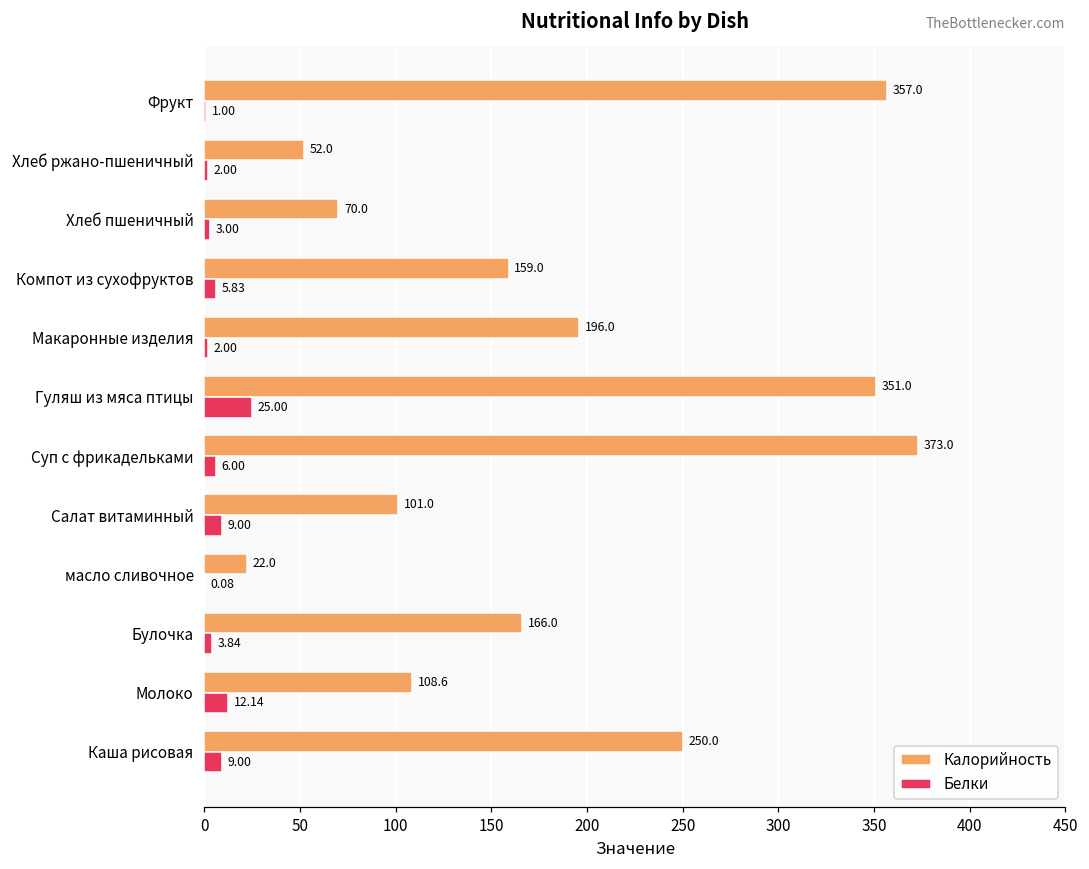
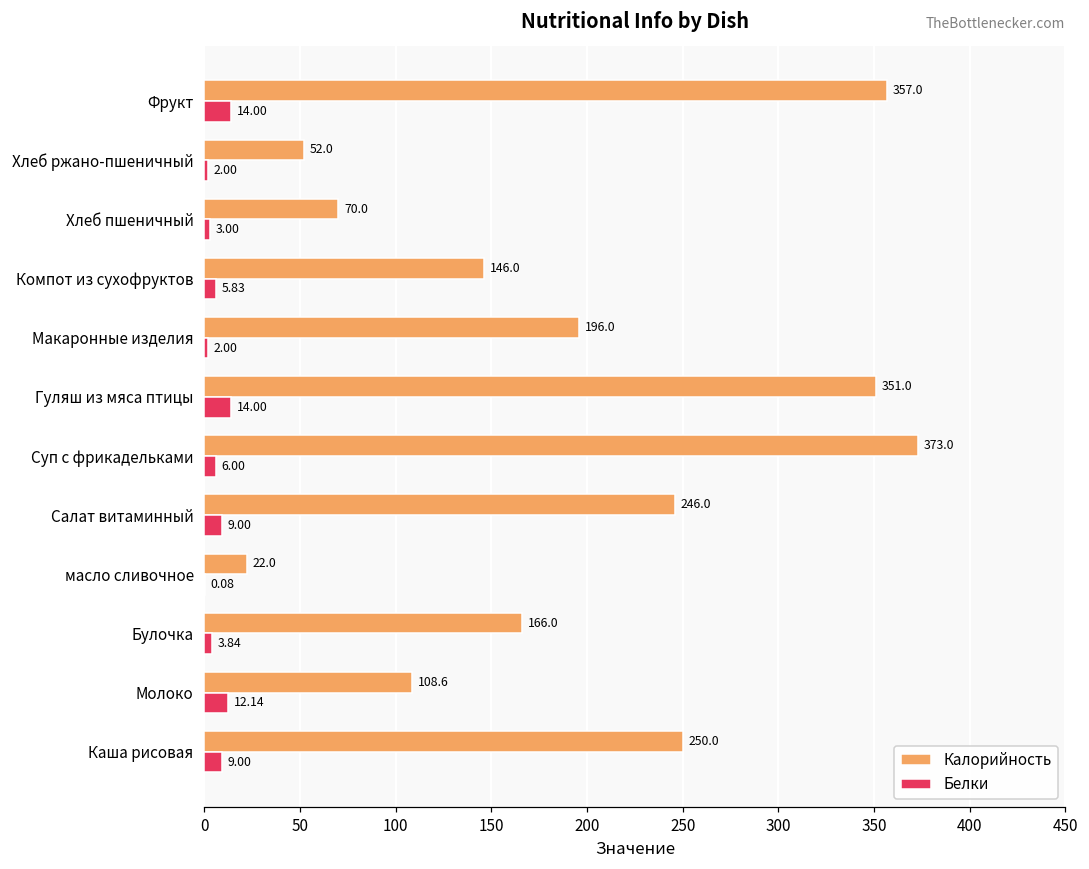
  {
    "Калорийность": {
      "Фрукт": 357.0,
      "Хлеб ржано-пшеничный": 52.0,
      "Хлеб пшеничный": 70.0,
-     "Компот из сухофруктов": 159.0,
+     "Компот из сухофруктов": 146.0,
      "Макаронные изделия": 196.0,
      "Гуляш из мяса птицы": 351.0,
      "Суп с фрикадельками": 373.0,
-     "Салат витаминный": 101.0,
+     "Салат витаминный": 246.0,
      "масло сливочное": 22.0,
      "Булочка": 166.0,
      "Молоко": 108.6,
      "Каша рисовая": 250.0
    },
    "Белки": {
-     "Фрукт": 1.00,
+     "Фрукт": 14.00,
      "Хлеб ржано-пшеничный": 2.00,
      "Хлеб пшеничный": 3.00,
      "Компот из сухофруктов": 5.83,
      "Макаронные изделия": 2.00,
-     "Гуляш из мяса птицы": 25.00,
+     "Гуляш из мяса птицы": 14.00,
      "Суп с фрикадельками": 6.00,
      "Салат витаминный": 9.00,
      "масло сливочное": 0.08,
      "Булочка": 3.84,
      "Молоко": 12.14,
      "Каша рисовая": 9.00
    }
  }
